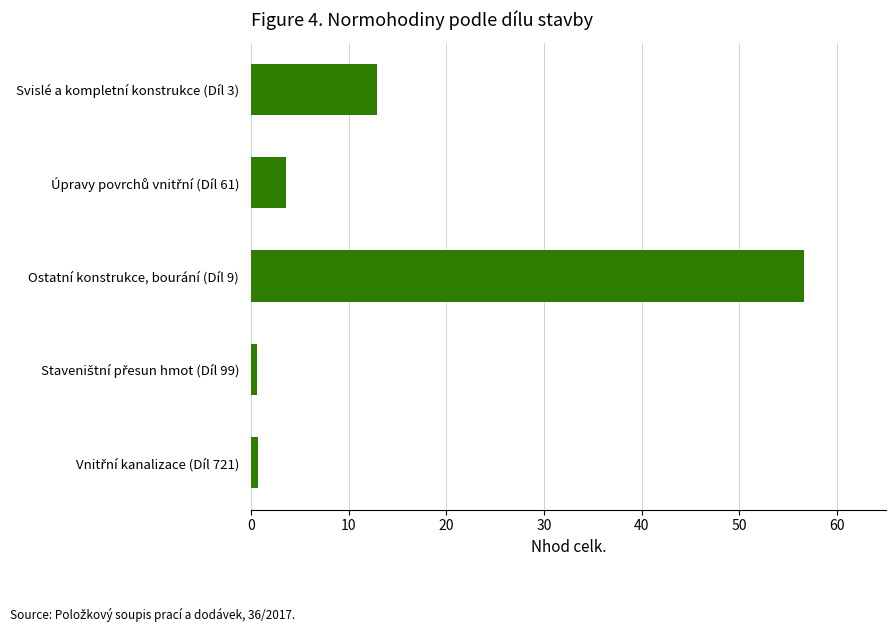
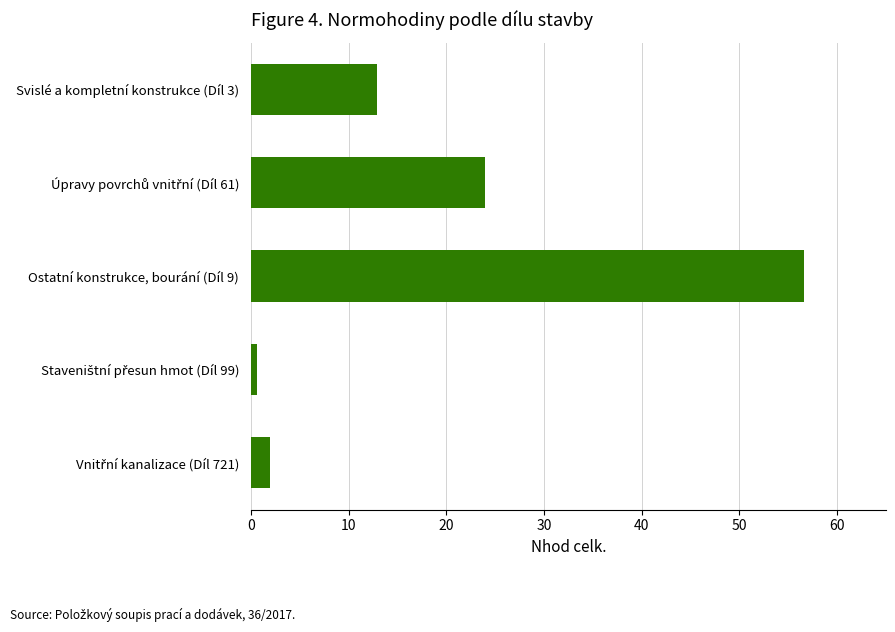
  {
    "Svislé a kompletní konstrukce (Díl 3)": 13,
-   "Úpravy povrchů vnitřní (Díl 61)": 4,
+   "Úpravy povrchů vnitřní (Díl 61)": 24,
    "Ostatní konstrukce, bourání (Díl 9)": 57,
    "Staveništní přesun hmot (Díl 99)": 1,
-   "Vnitřní kanalizace (Díl 721)": 1
+   "Vnitřní kanalizace (Díl 721)": 2
  }
